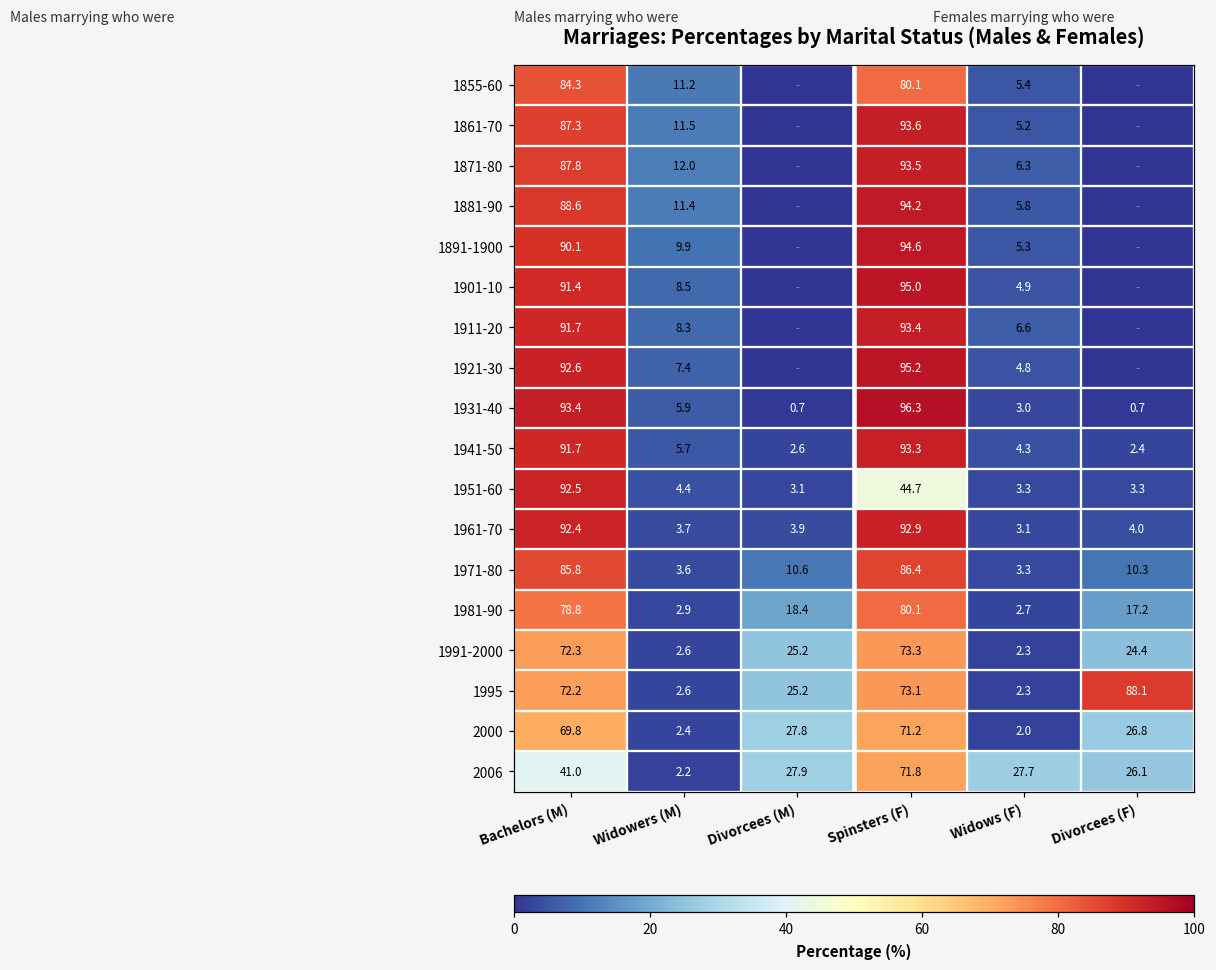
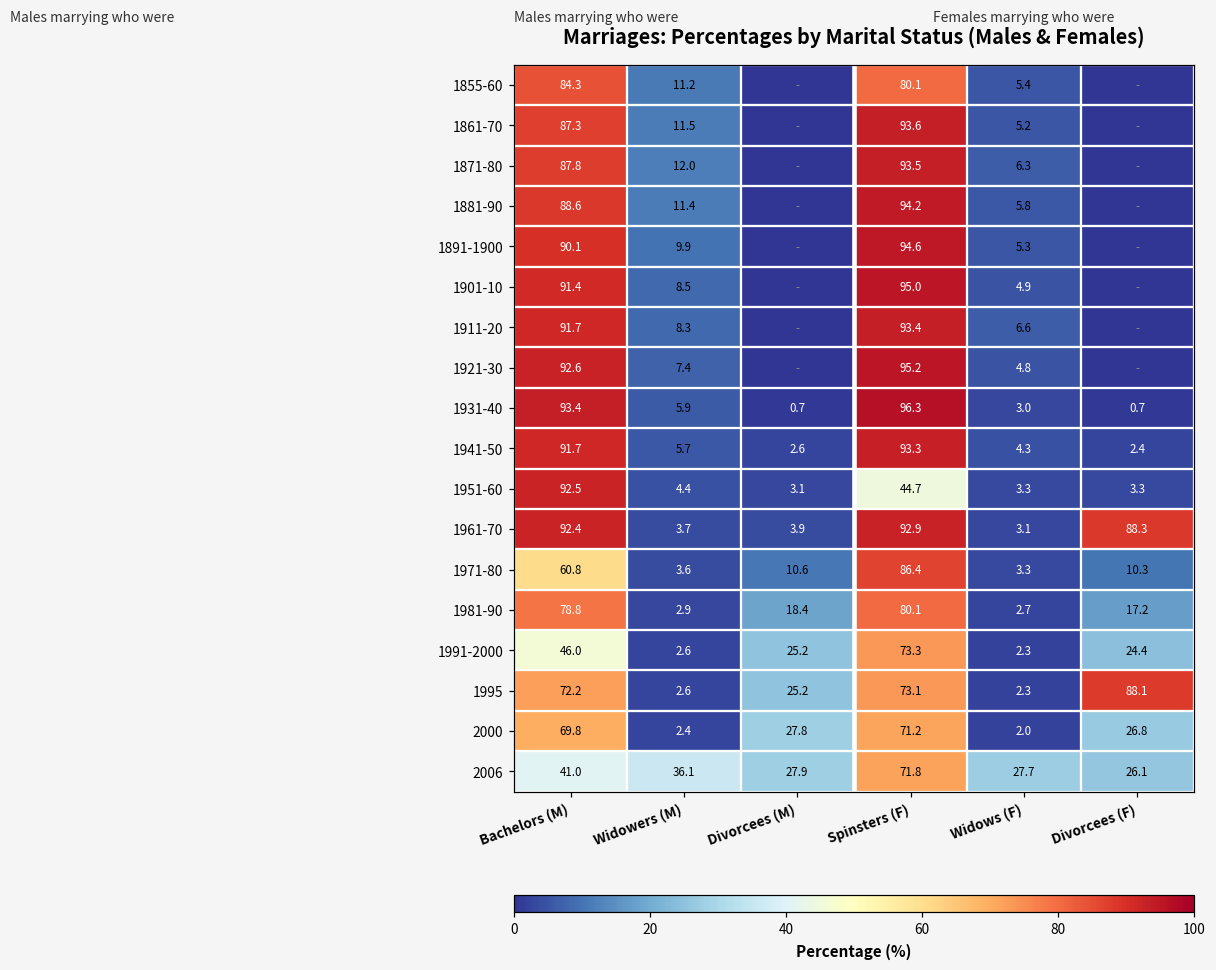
  {
    "1855-60": {
      "Bachelors (M)": 84.3,
      "Widowers (M)": 11.2,
      "Spinsters (F)": 80.1,
      "Widows (F)": 5.4
    },
    "1861-70": {
      "Bachelors (M)": 87.3,
      "Widowers (M)": 11.5,
      "Spinsters (F)": 93.6,
      "Widows (F)": 5.2
    },
    "1871-80": {
      "Bachelors (M)": 87.8,
      "Widowers (M)": 12.0,
      "Spinsters (F)": 93.5,
      "Widows (F)": 6.3
    },
    "1881-90": {
      "Bachelors (M)": 88.6,
      "Widowers (M)": 11.4,
      "Spinsters (F)": 94.2,
      "Widows (F)": 5.8
    },
    "1891-1900": {
      "Bachelors (M)": 90.1,
      "Widowers (M)": 9.9,
      "Spinsters (F)": 94.6,
      "Widows (F)": 5.3
    },
    "1901-10": {
      "Bachelors (M)": 91.4,
      "Widowers (M)": 8.5,
      "Spinsters (F)": 95.0,
      "Widows (F)": 4.9
    },
    "1911-20": {
      "Bachelors (M)": 91.7,
      "Widowers (M)": 8.3,
      "Spinsters (F)": 93.4,
      "Widows (F)": 6.6
    },
    "1921-30": {
      "Bachelors (M)": 92.6,
      "Widowers (M)": 7.4,
      "Spinsters (F)": 95.2,
      "Widows (F)": 4.8
    },
    "1931-40": {
      "Bachelors (M)": 93.4,
      "Widowers (M)": 5.9,
      "Divorcees (M)": 0.7,
      "Spinsters (F)": 96.3,
      "Widows (F)": 3.0,
      "Divorcees (F)": 0.7
    },
    "1941-50": {
      "Bachelors (M)": 91.7,
      "Widowers (M)": 5.7,
      "Divorcees (M)": 2.6,
      "Spinsters (F)": 93.3,
      "Widows (F)": 4.3,
      "Divorcees (F)": 2.4
    },
    "1951-60": {
      "Bachelors (M)": 92.5,
      "Widowers (M)": 4.4,
      "Divorcees (M)": 3.1,
      "Spinsters (F)": 44.7,
      "Widows (F)": 3.3,
      "Divorcees (F)": 3.3
    },
    "1961-70": {
      "Bachelors (M)": 92.4,
      "Widowers (M)": 3.7,
      "Divorcees (M)": 3.9,
      "Spinsters (F)": 92.9,
      "Widows (F)": 3.1,
-     "Divorcees (F)": 4.0
+     "Divorcees (F)": 88.3
    },
    "1971-80": {
-     "Bachelors (M)": 85.8,
+     "Bachelors (M)": 60.8,
      "Widowers (M)": 3.6,
      "Divorcees (M)": 10.6,
      "Spinsters (F)": 86.4,
      "Widows (F)": 3.3,
      "Divorcees (F)": 10.3
    },
    "1981-90": {
      "Bachelors (M)": 78.8,
      "Widowers (M)": 2.9,
      "Divorcees (M)": 18.4,
      "Spinsters (F)": 80.1,
      "Widows (F)": 2.7,
      "Divorcees (F)": 17.2
    },
    "1991-2000": {
-     "Bachelors (M)": 72.3,
+     "Bachelors (M)": 46.0,
      "Widowers (M)": 2.6,
      "Divorcees (M)": 25.2,
      "Spinsters (F)": 73.3,
      "Widows (F)": 2.3,
      "Divorcees (F)": 24.4
    },
    "1995": {
      "Bachelors (M)": 72.2,
      "Widowers (M)": 2.6,
      "Divorcees (M)": 25.2,
      "Spinsters (F)": 73.1,
      "Widows (F)": 2.3,
      "Divorcees (F)": 88.1
    },
    "2000": {
      "Bachelors (M)": 69.8,
      "Widowers (M)": 2.4,
      "Divorcees (M)": 27.8,
      "Spinsters (F)": 71.2,
      "Widows (F)": 2.0,
      "Divorcees (F)": 26.8
    },
    "2006": {
      "Bachelors (M)": 41.0,
-     "Widowers (M)": 2.2,
+     "Widowers (M)": 36.1,
      "Divorcees (M)": 27.9,
      "Spinsters (F)": 71.8,
      "Widows (F)": 27.7,
      "Divorcees (F)": 26.1
    }
  }
